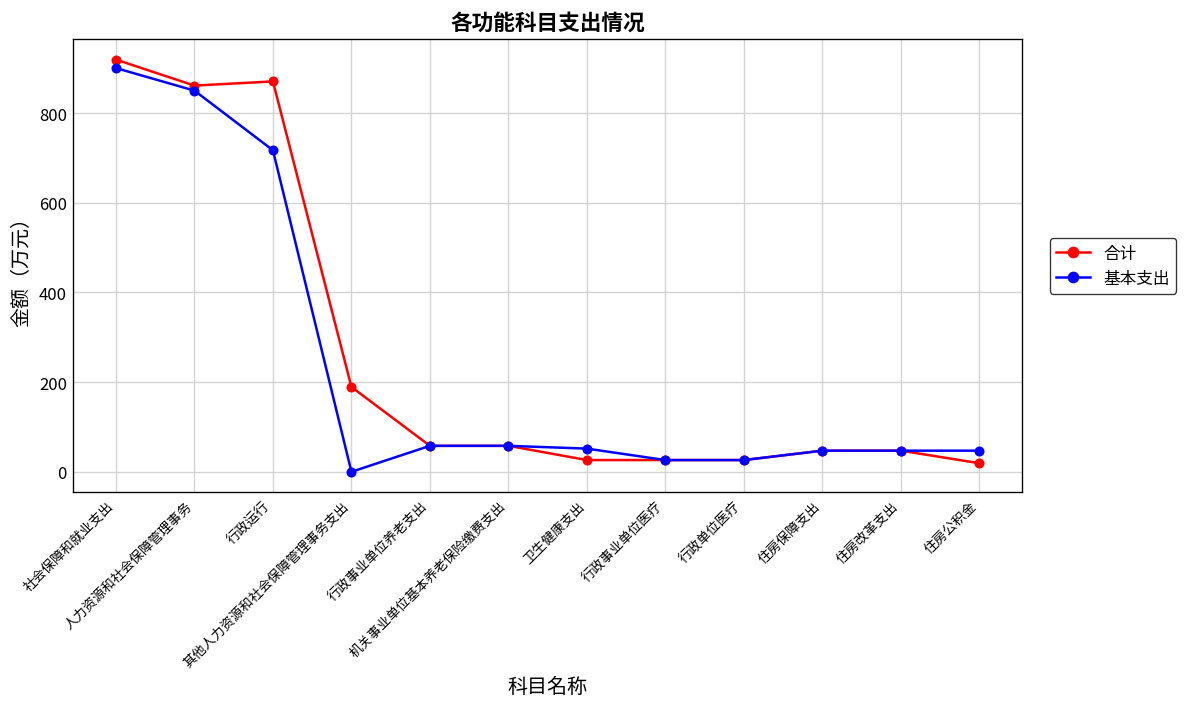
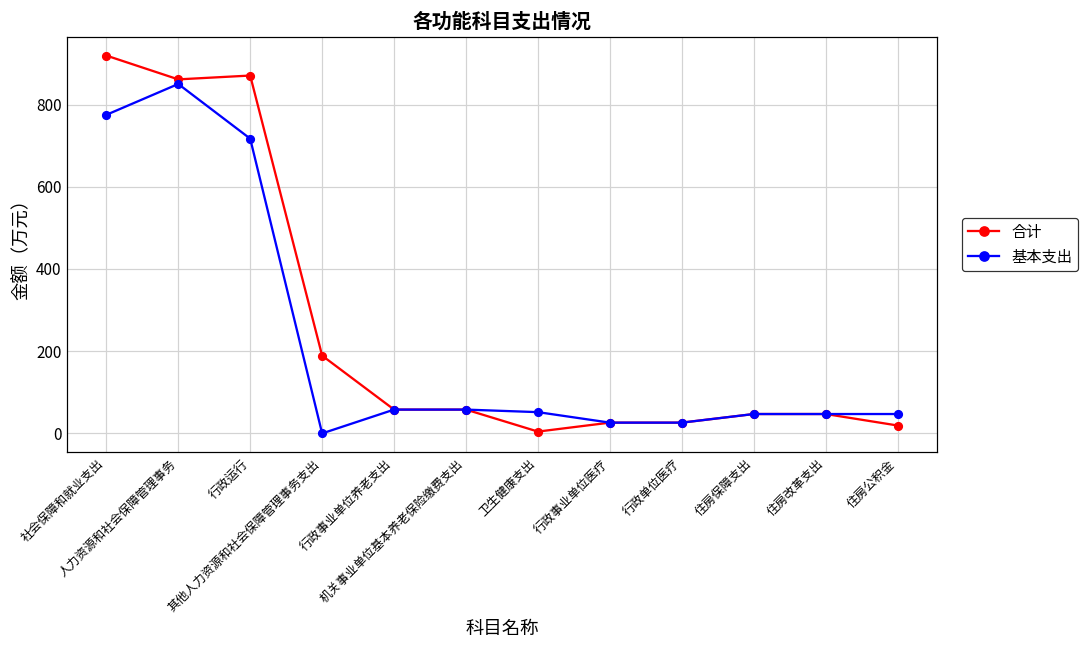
  {
    "合计": {
      "社会保障和就业支出": 920,
      "人力资源和社会保障管理事务": 860,
      "行政运行": 870,
      "其他人力资源和社会保障管理事务支出": 190,
-     "卫生健康支出": 30,
+     "卫生健康支出": 0,
      "住房公积金": 20
    },
    "基本支出": {
-     "社会保障和就业支出": 900,
+     "社会保障和就业支出": 770,
      "人力资源和社会保障管理事务": 850,
      "行政运行": 720,
      "其他人力资源和社会保障管理事务支出": 0,
      "卫生健康支出": 50,
      "住房公积金": 50
    }
  }
